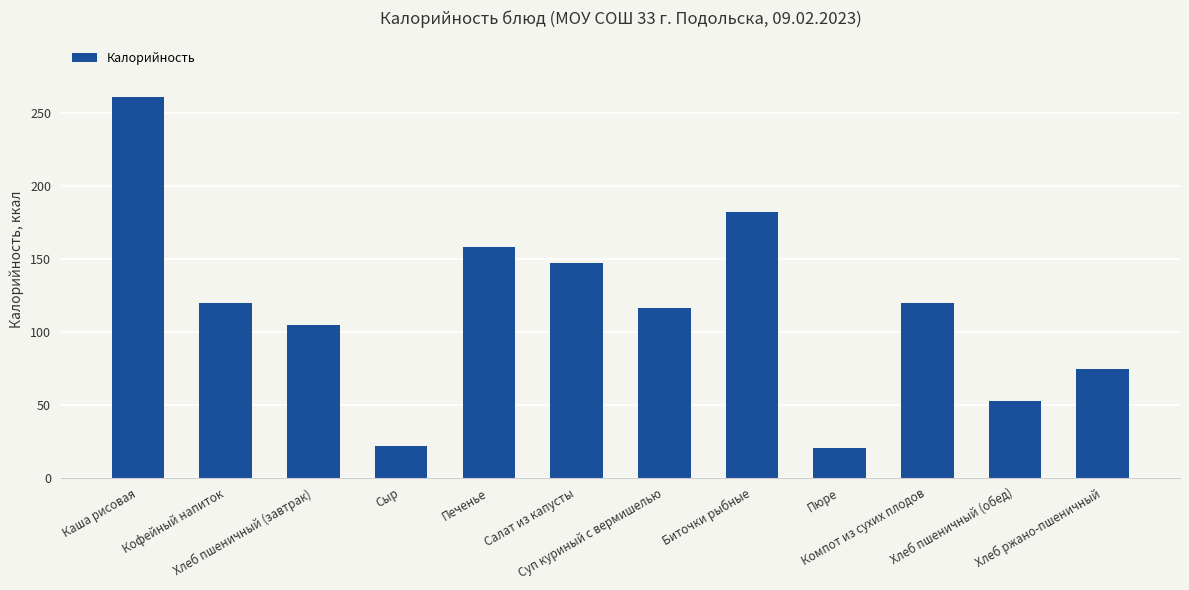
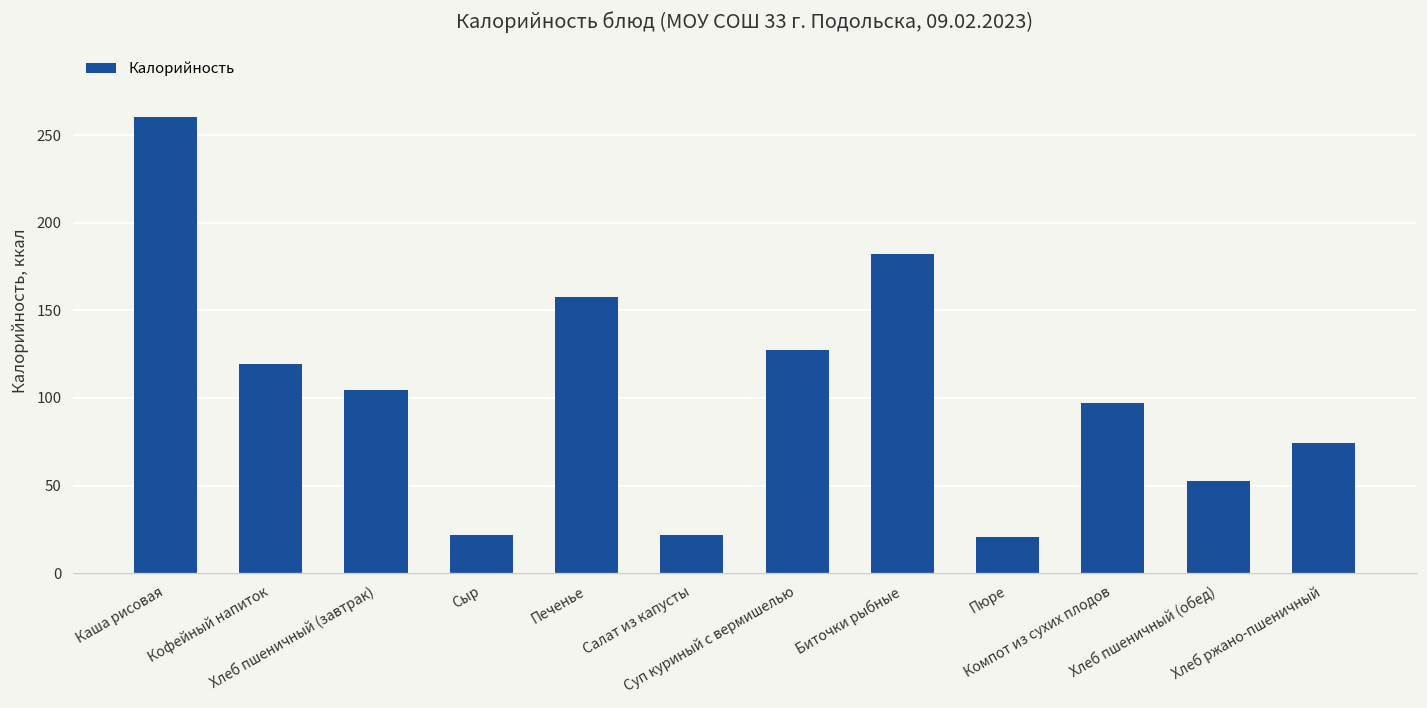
  {
    "Каша рисовая": 261,
    "Кофейный напиток": 120,
    "Хлеб пшеничный (завтрак)": 105,
    "Сыр": 21,
    "Печенье": 158,
-   "Салат из капусты": 147,
-   "Суп куриный с вермишелью": 116,
+   "Салат из капусты": 22,
+   "Суп куриный с вермишелью": 127,
    "Биточки рыбные": 182,
    "Пюре": 20,
-   "Компот из сухих плодов": 119,
+   "Компот из сухих плодов": 97,
    "Хлеб пшеничный (обед)": 52,
    "Хлеб ржано-пшеничный": 74
  }
